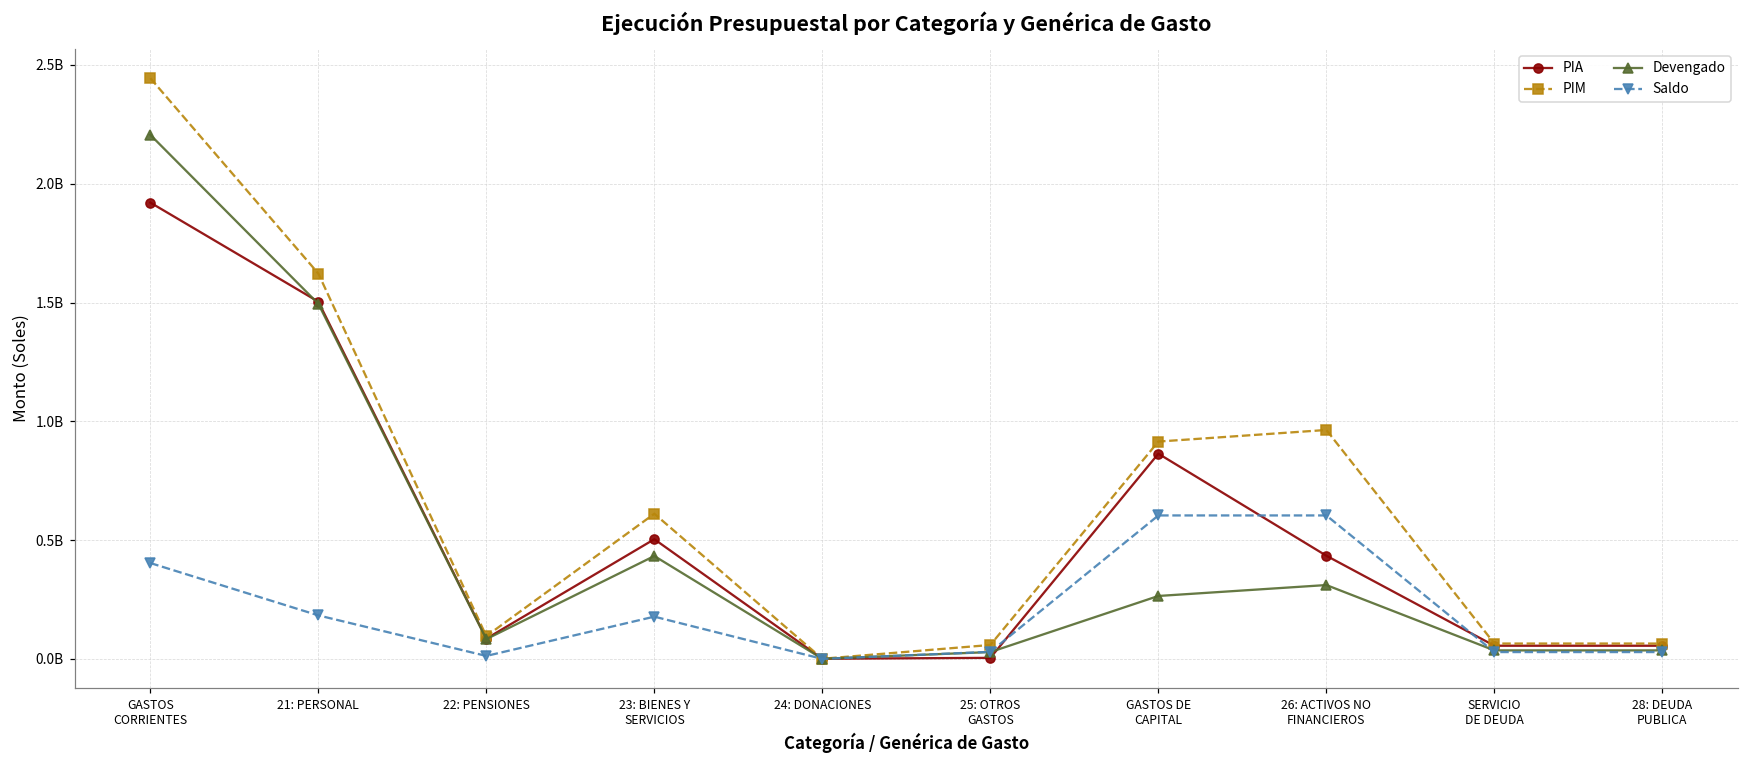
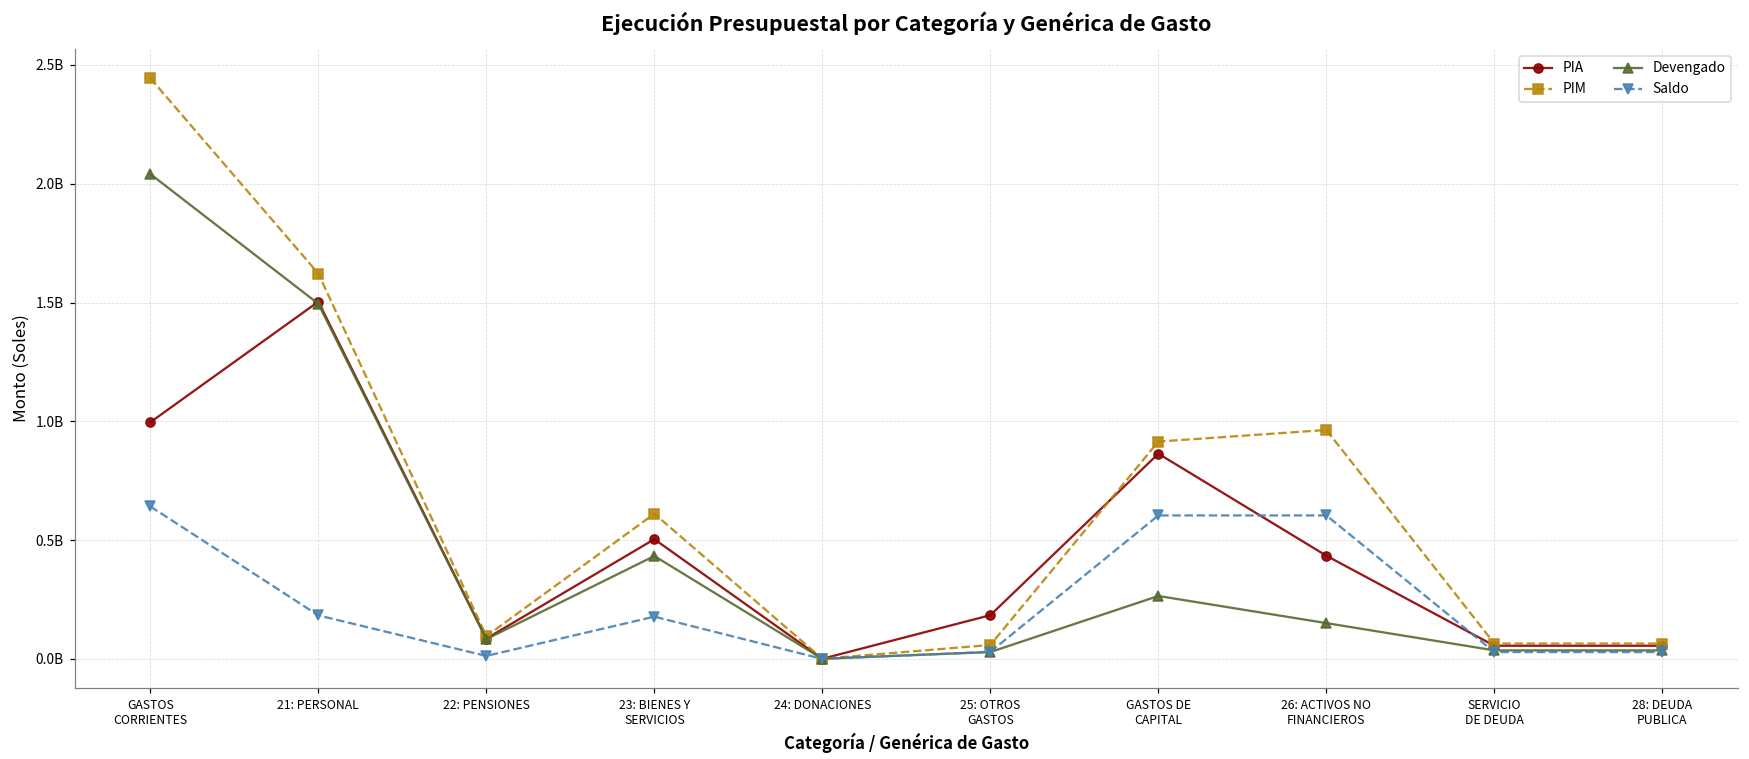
  {
    "PIA": {
-     "GASTOS CORRIENTES": 1920000000,
+     "GASTOS CORRIENTES": 1000000000,
      "23: BIENES Y SERVICIOS": 500000000,
-     "25: OTROS GASTOS": 0,
+     "25: OTROS GASTOS": 180000000,
      "GASTOS DE CAPITAL": 860000000,
      "26: ACTIVOS NO FINANCIEROS": 430000000
    },
    "PIM": {
      "GASTOS CORRIENTES": 2440000000,
      "21: PERSONAL": 1620000000,
      "23: BIENES Y SERVICIOS": 610000000,
      "25: OTROS GASTOS": 60000000,
      "GASTOS DE CAPITAL": 910000000,
      "26: ACTIVOS NO FINANCIEROS": 960000000
    },
    "Devengado": {
-     "GASTOS CORRIENTES": 2210000000,
+     "GASTOS CORRIENTES": 2040000000,
      "23: BIENES Y SERVICIOS": 430000000,
      "GASTOS DE CAPITAL": 260000000,
-     "26: ACTIVOS NO FINANCIEROS": 310000000
+     "26: ACTIVOS NO FINANCIEROS": 150000000
    },
    "Saldo": {
-     "GASTOS CORRIENTES": 400000000,
+     "GASTOS CORRIENTES": 640000000,
      "21: PERSONAL": 180000000,
      "22: PENSIONES": 10000000,
      "23: BIENES Y SERVICIOS": 180000000,
      "GASTOS DE CAPITAL": 600000000,
      "26: ACTIVOS NO FINANCIEROS": 600000000
    }
  }
